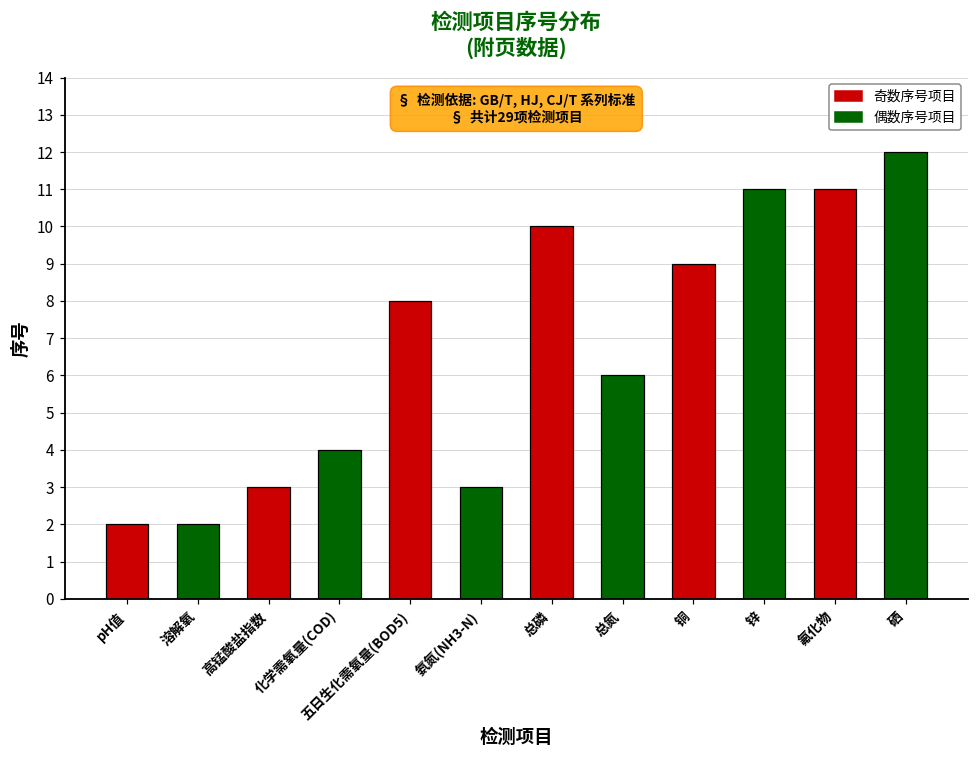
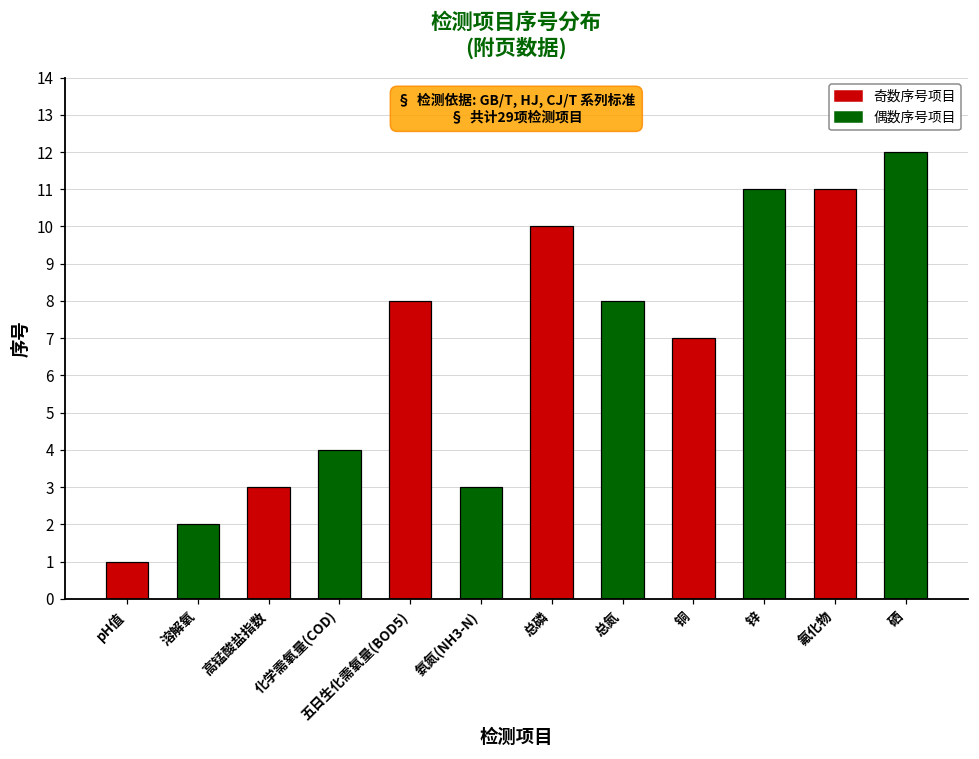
  {
-   "pH值": 2,
+   "pH值": 1,
    "溶解氧": 2,
    "高锰酸盐指数": 3,
    "化学需氧量(COD)": 4,
    "五日生化需氧量(BOD5)": 8,
    "氨氮(NH3-N)": 3,
    "总磷": 10,
-   "总氮": 6,
-   "铜": 9,
+   "总氮": 8,
+   "铜": 7,
    "锌": 11,
    "氟化物": 11,
    "硒": 12
  }
